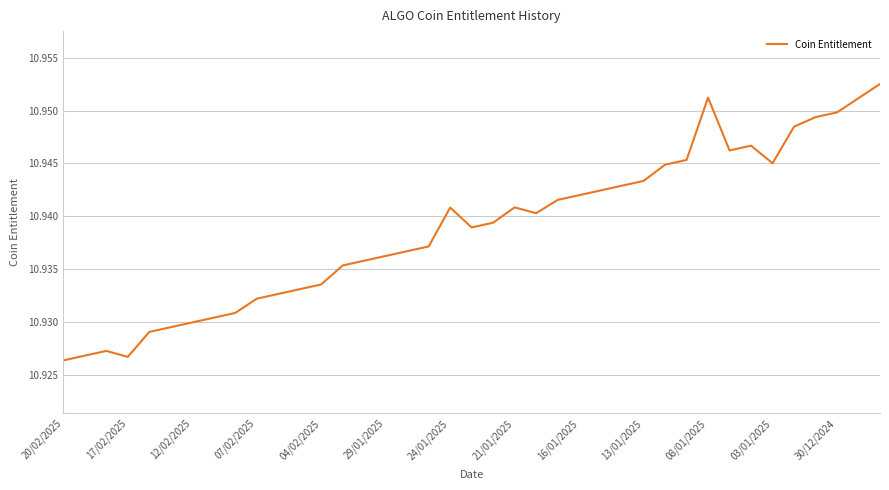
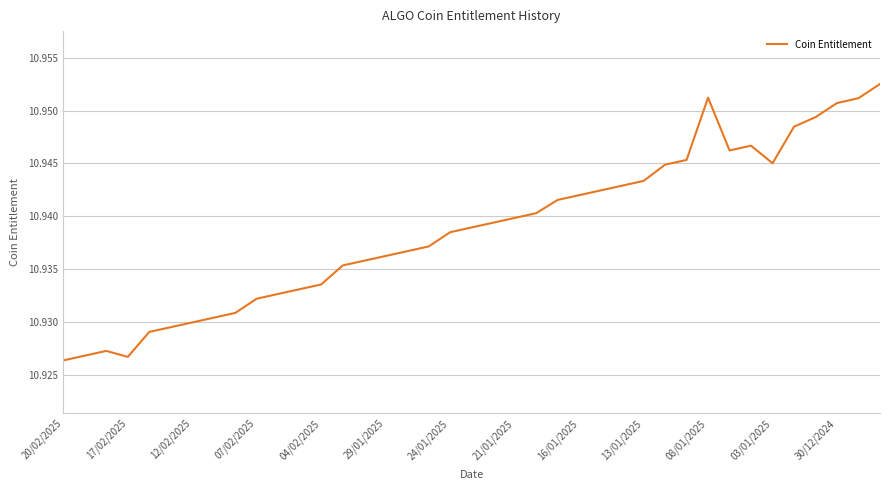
  {
    "20/02/2025": 10.9264,
    "17/02/2025": 10.9267,
    "12/02/2025": 10.9299,
    "07/02/2025": 10.9322,
    "04/02/2025": 10.9335,
    "29/01/2025": 10.9362,
-   "24/01/2025": 10.9408,
-   "21/01/2025": 10.9408,
+   "24/01/2025": 10.9385,
+   "21/01/2025": 10.9398,
    "16/01/2025": 10.9420,
    "13/01/2025": 10.9433,
    "08/01/2025": 10.9512,
    "03/01/2025": 10.9450,
-   "30/12/2024": 10.9498
+   "30/12/2024": 10.9507
  }
